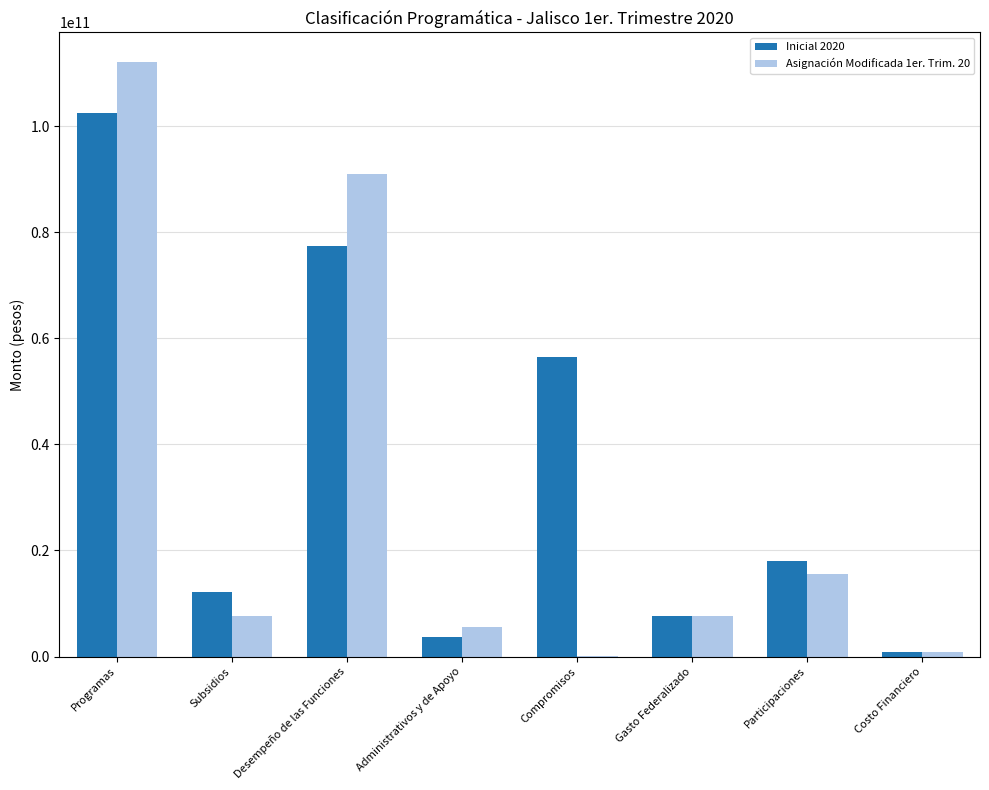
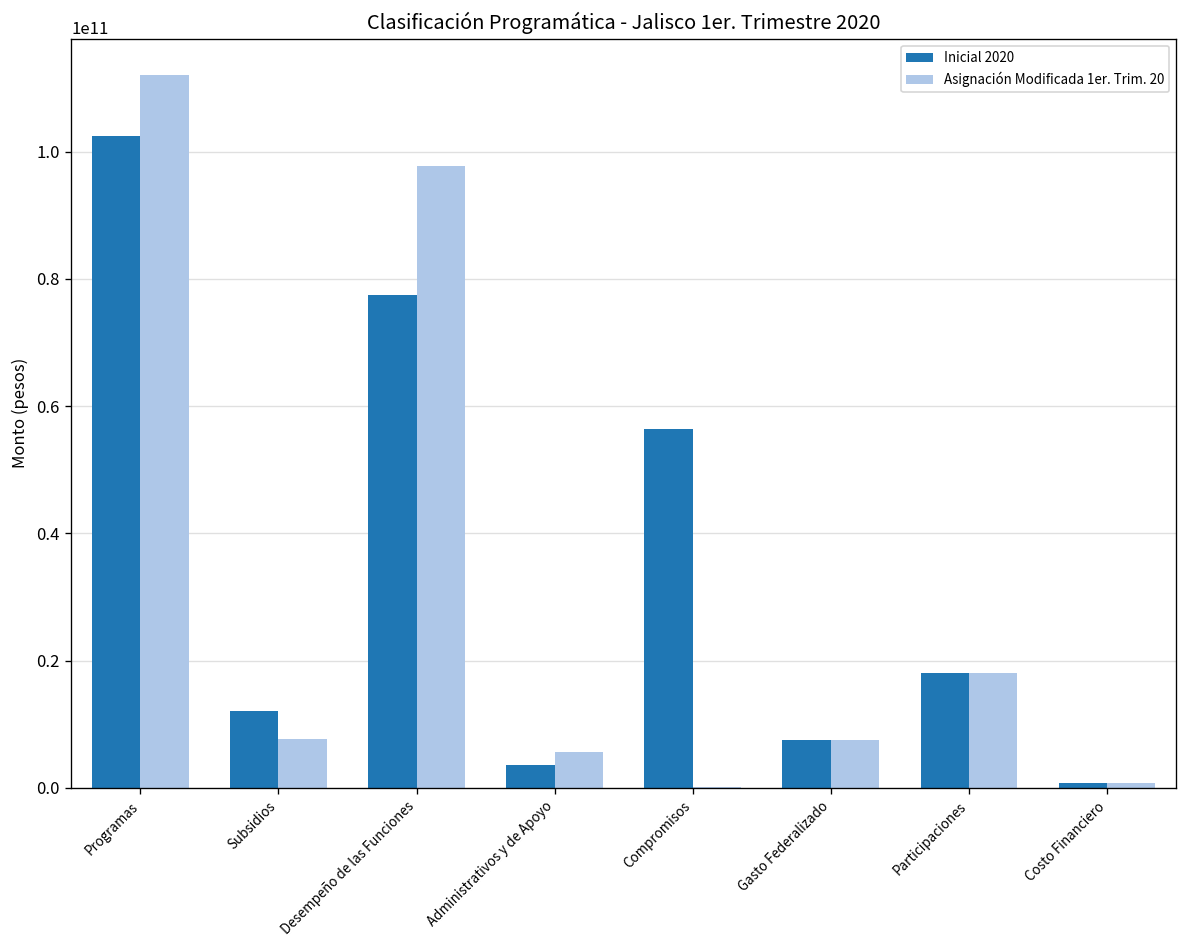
  {
    "Inicial 2020": {
      "Programas": 102000000000,
      "Subsidios": 12000000000,
      "Desempeño de las Funciones": 77000000000,
      "Administrativos y de Apoyo": 4000000000,
      "Compromisos": 56000000000,
      "Gasto Federalizado": 8000000000,
      "Participaciones": 18000000000,
      "Costo Financiero": 1000000000
    },
    "Asignación Modificada 1er. Trim. 20": {
      "Programas": 112000000000,
      "Subsidios": 8000000000,
-     "Desempeño de las Funciones": 91000000000,
+     "Desempeño de las Funciones": 98000000000,
      "Administrativos y de Apoyo": 6000000000,
      "Gasto Federalizado": 8000000000,
-     "Participaciones": 16000000000,
+     "Participaciones": 18000000000,
      "Costo Financiero": 1000000000
    }
  }
